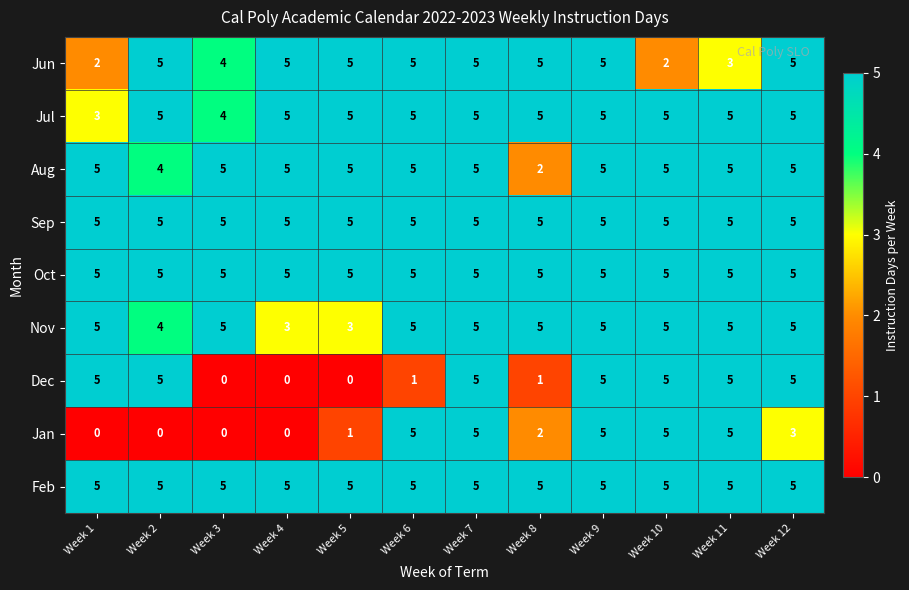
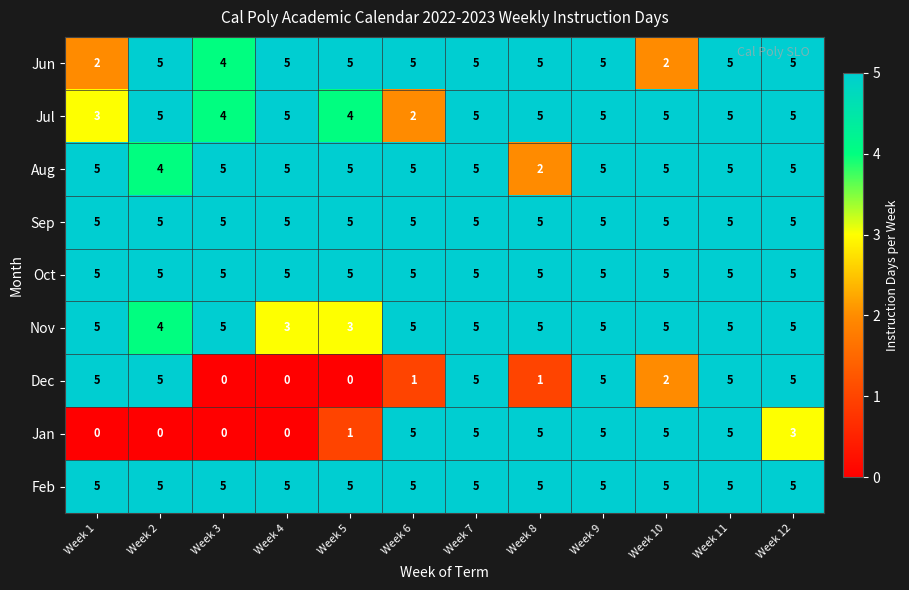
  {
    "Jun": {
      "Week 1": 2,
      "Week 2": 5,
      "Week 3": 4,
      "Week 4": 5,
      "Week 5": 5,
      "Week 6": 5,
      "Week 7": 5,
      "Week 8": 5,
      "Week 9": 5,
      "Week 10": 2,
-     "Week 11": 3
+     "Week 11": 5
    },
    "Jul": {
      "Week 1": 3,
      "Week 2": 5,
      "Week 3": 4,
      "Week 4": 5,
-     "Week 5": 5,
-     "Week 6": 5,
+     "Week 5": 4,
+     "Week 6": 2,
      "Week 7": 5,
      "Week 8": 5,
      "Week 9": 5,
      "Week 10": 5,
      "Week 11": 5,
      "Week 12": 5
    },
    "Aug": {
      "Week 1": 5,
      "Week 2": 4,
      "Week 3": 5,
      "Week 4": 5,
      "Week 5": 5,
      "Week 6": 5,
      "Week 7": 5,
      "Week 8": 2,
      "Week 9": 5,
      "Week 10": 5,
      "Week 11": 5,
      "Week 12": 5
    },
    "Sep": {
      "Week 1": 5,
      "Week 2": 5,
      "Week 3": 5,
      "Week 4": 5,
      "Week 5": 5,
      "Week 6": 5,
      "Week 7": 5,
      "Week 8": 5,
      "Week 9": 5,
      "Week 10": 5,
      "Week 11": 5,
      "Week 12": 5
    },
    "Oct": {
      "Week 1": 5,
      "Week 2": 5,
      "Week 3": 5,
      "Week 4": 5,
      "Week 5": 5,
      "Week 6": 5,
      "Week 7": 5,
      "Week 8": 5,
      "Week 9": 5,
      "Week 10": 5,
      "Week 11": 5,
      "Week 12": 5
    },
    "Nov": {
      "Week 1": 5,
      "Week 2": 4,
      "Week 3": 5,
      "Week 4": 3,
      "Week 5": 3,
      "Week 6": 5,
      "Week 7": 5,
      "Week 8": 5,
      "Week 9": 5,
      "Week 10": 5,
      "Week 11": 5,
      "Week 12": 5
    },
    "Dec": {
      "Week 1": 5,
      "Week 2": 5,
      "Week 3": 0,
      "Week 4": 0,
      "Week 5": 0,
      "Week 6": 1,
      "Week 7": 5,
      "Week 8": 1,
      "Week 9": 5,
-     "Week 10": 5,
+     "Week 10": 2,
      "Week 11": 5,
      "Week 12": 5
    },
    "Jan": {
      "Week 1": 0,
      "Week 2": 0,
      "Week 3": 0,
      "Week 4": 0,
      "Week 5": 1,
      "Week 6": 5,
      "Week 7": 5,
-     "Week 8": 2,
+     "Week 8": 5,
      "Week 9": 5,
      "Week 10": 5,
      "Week 11": 5,
      "Week 12": 3
    },
    "Feb": {
      "Week 1": 5,
      "Week 2": 5,
      "Week 3": 5,
      "Week 4": 5,
      "Week 5": 5,
      "Week 6": 5,
      "Week 7": 5,
      "Week 8": 5,
      "Week 9": 5,
      "Week 10": 5,
      "Week 11": 5,
      "Week 12": 5
    }
  }
